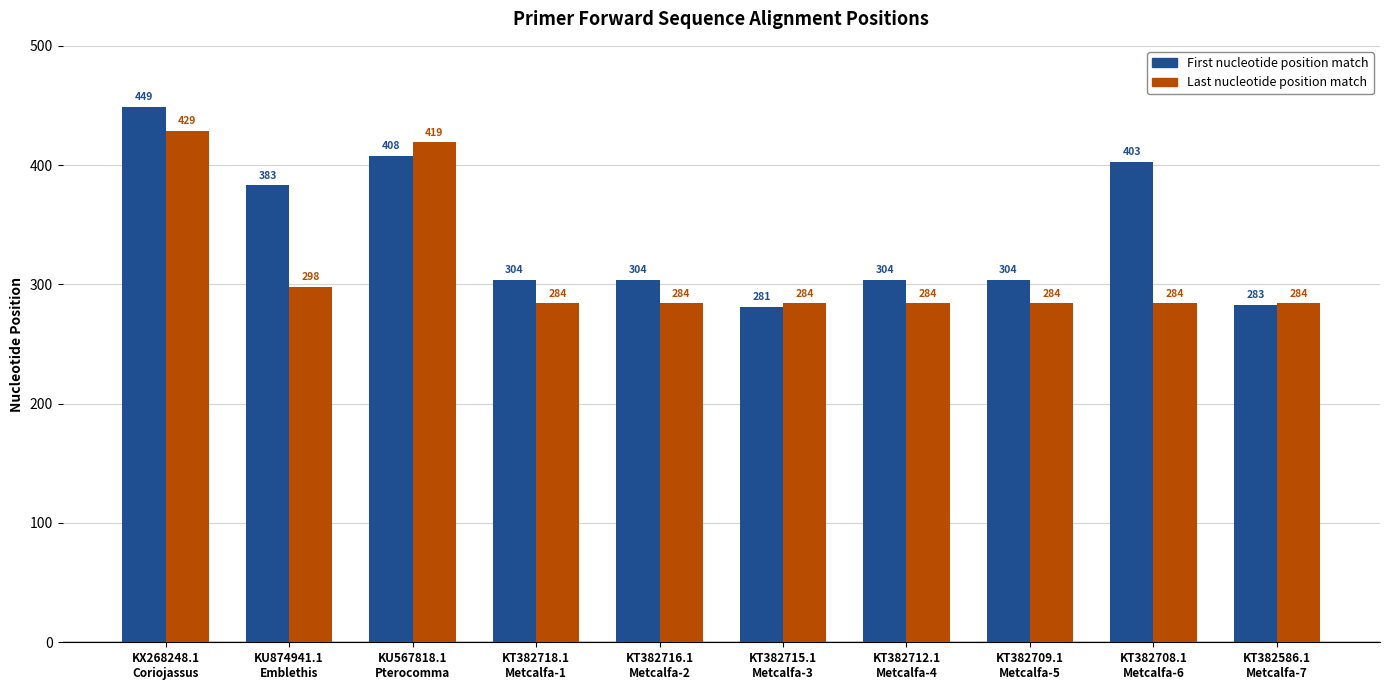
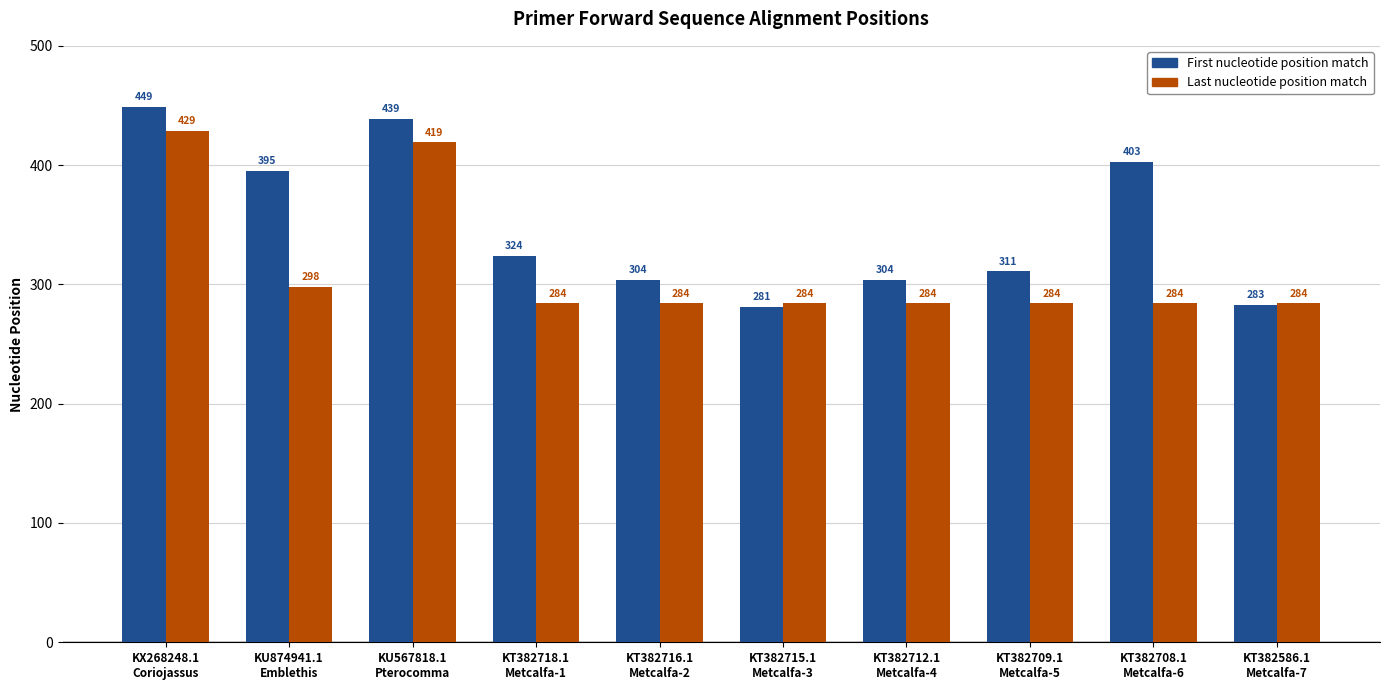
  {
    "First nucleotide position match": {
      "KX268248.1 Coriojassus": 449,
-     "KU874941.1 Emblethis": 383,
-     "KU567818.1 Pterocomma": 408,
-     "KT382718.1 Metcalfa-1": 304,
+     "KU874941.1 Emblethis": 395,
+     "KU567818.1 Pterocomma": 439,
+     "KT382718.1 Metcalfa-1": 324,
      "KT382716.1 Metcalfa-2": 304,
      "KT382715.1 Metcalfa-3": 281,
      "KT382712.1 Metcalfa-4": 304,
-     "KT382709.1 Metcalfa-5": 304,
+     "KT382709.1 Metcalfa-5": 311,
      "KT382708.1 Metcalfa-6": 403,
      "KT382586.1 Metcalfa-7": 283
    },
    "Last nucleotide position match": {
      "KX268248.1 Coriojassus": 429,
      "KU874941.1 Emblethis": 298,
      "KU567818.1 Pterocomma": 419,
      "KT382718.1 Metcalfa-1": 284,
      "KT382716.1 Metcalfa-2": 284,
      "KT382715.1 Metcalfa-3": 284,
      "KT382712.1 Metcalfa-4": 284,
      "KT382709.1 Metcalfa-5": 284,
      "KT382708.1 Metcalfa-6": 284,
      "KT382586.1 Metcalfa-7": 284
    }
  }
